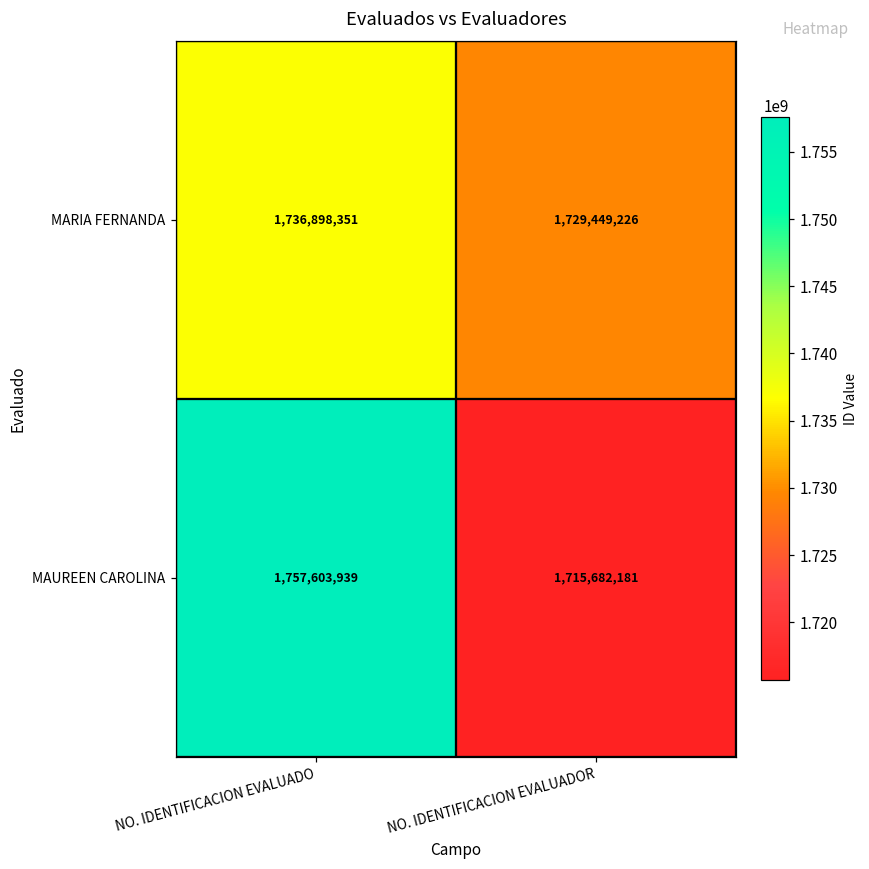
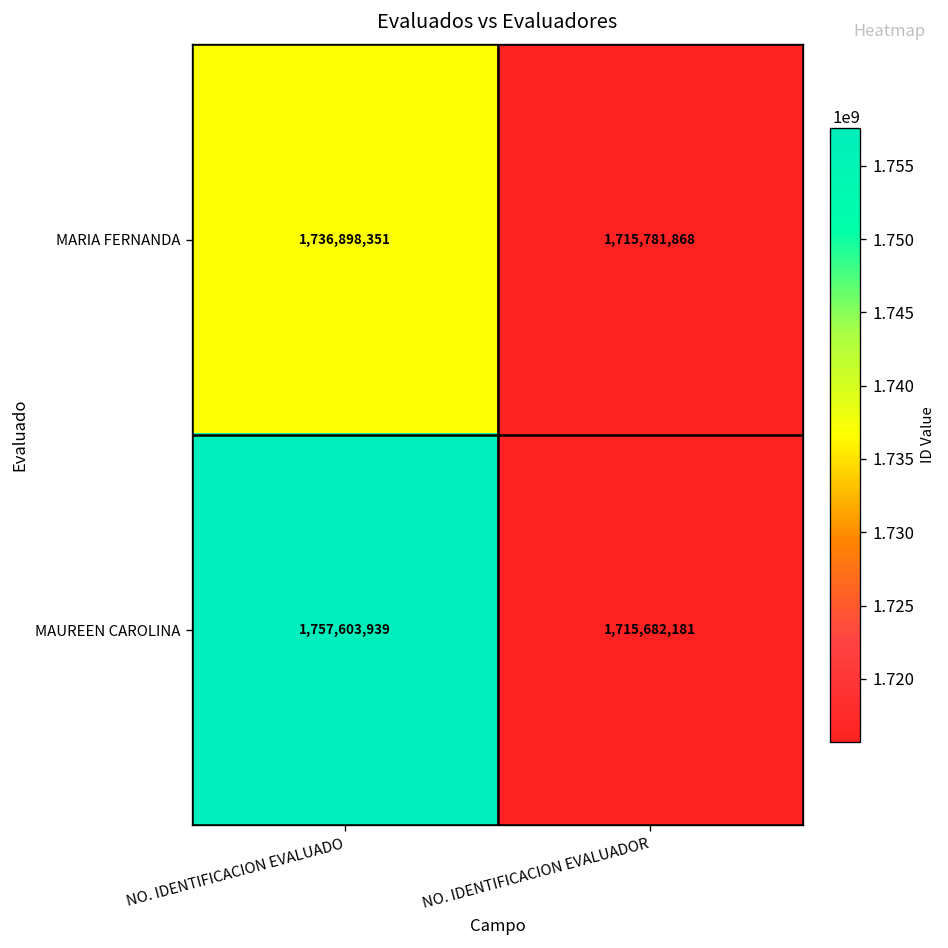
  {
    "MARIA FERNANDA": {
      "NO. IDENTIFICACION EVALUADO": "1,736,898,351",
-     "NO. IDENTIFICACION EVALUADOR": "1,729,449,226"
+     "NO. IDENTIFICACION EVALUADOR": "1,715,781,868"
    },
    "MAUREEN CAROLINA": {
      "NO. IDENTIFICACION EVALUADO": "1,757,603,939",
      "NO. IDENTIFICACION EVALUADOR": "1,715,682,181"
    }
  }
